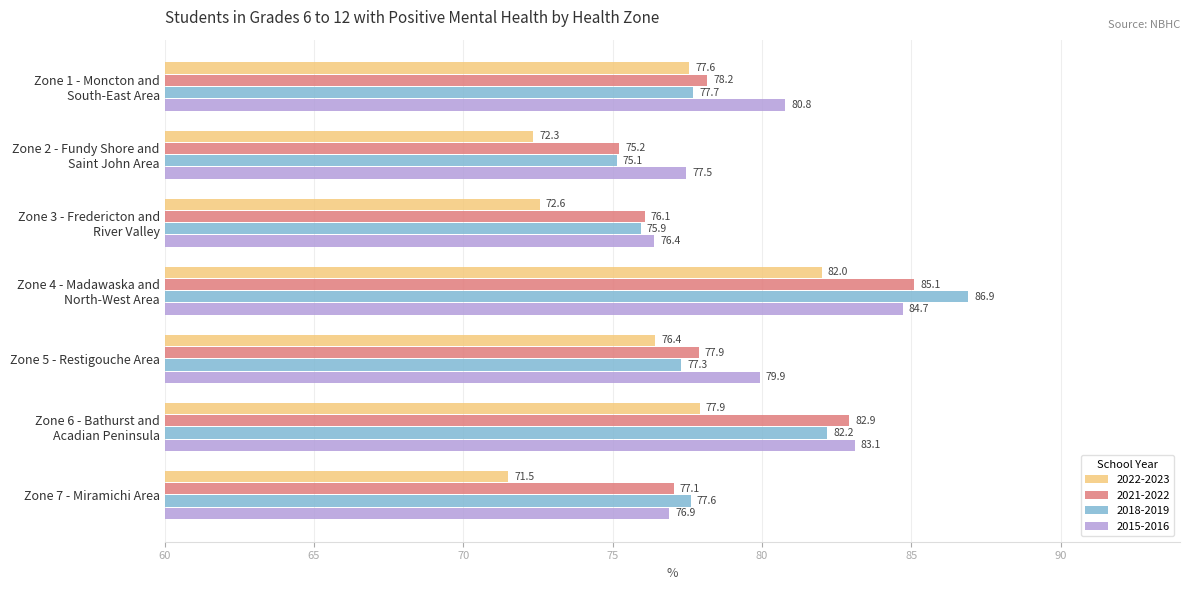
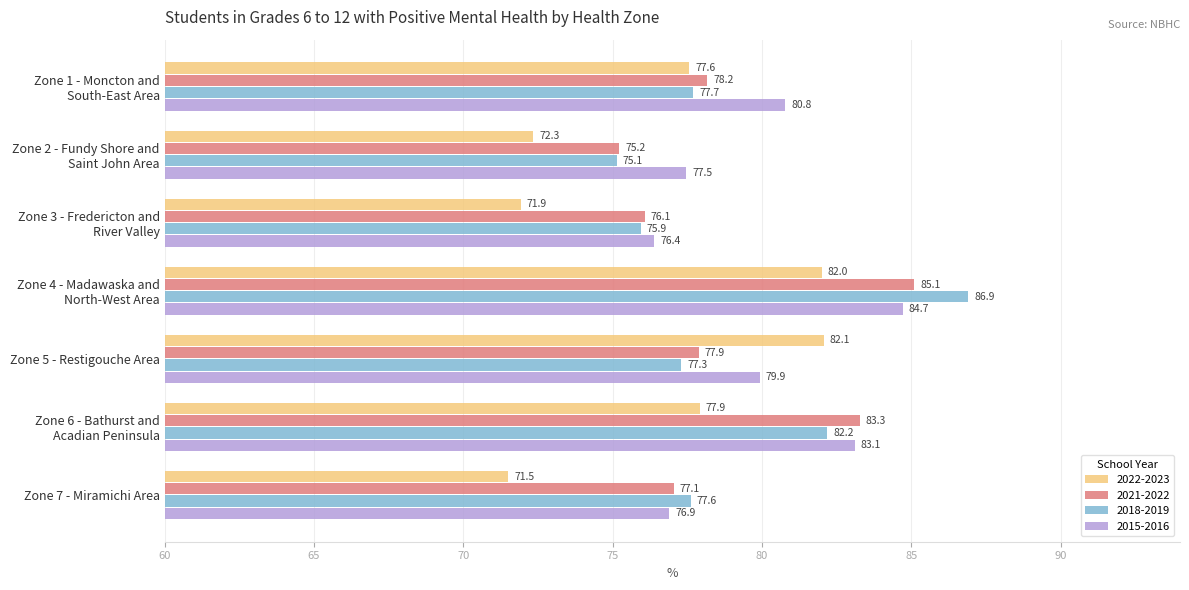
  {
    "2022-2023": {
      "Zone 1 - Moncton and South-East Area": 77.6,
      "Zone 2 - Fundy Shore and Saint John Area": 72.3,
-     "Zone 3 - Fredericton and River Valley": 72.6,
+     "Zone 3 - Fredericton and River Valley": 71.9,
      "Zone 4 - Madawaska and North-West Area": 82.0,
-     "Zone 5 - Restigouche Area": 76.4,
+     "Zone 5 - Restigouche Area": 82.1,
      "Zone 6 - Bathurst and Acadian Peninsula": 77.9,
      "Zone 7 - Miramichi Area": 71.5
    },
    "2021-2022": {
      "Zone 1 - Moncton and South-East Area": 78.2,
      "Zone 2 - Fundy Shore and Saint John Area": 75.2,
      "Zone 3 - Fredericton and River Valley": 76.1,
      "Zone 4 - Madawaska and North-West Area": 85.1,
      "Zone 5 - Restigouche Area": 77.9,
-     "Zone 6 - Bathurst and Acadian Peninsula": 82.9,
+     "Zone 6 - Bathurst and Acadian Peninsula": 83.3,
      "Zone 7 - Miramichi Area": 77.1
    }
  }
